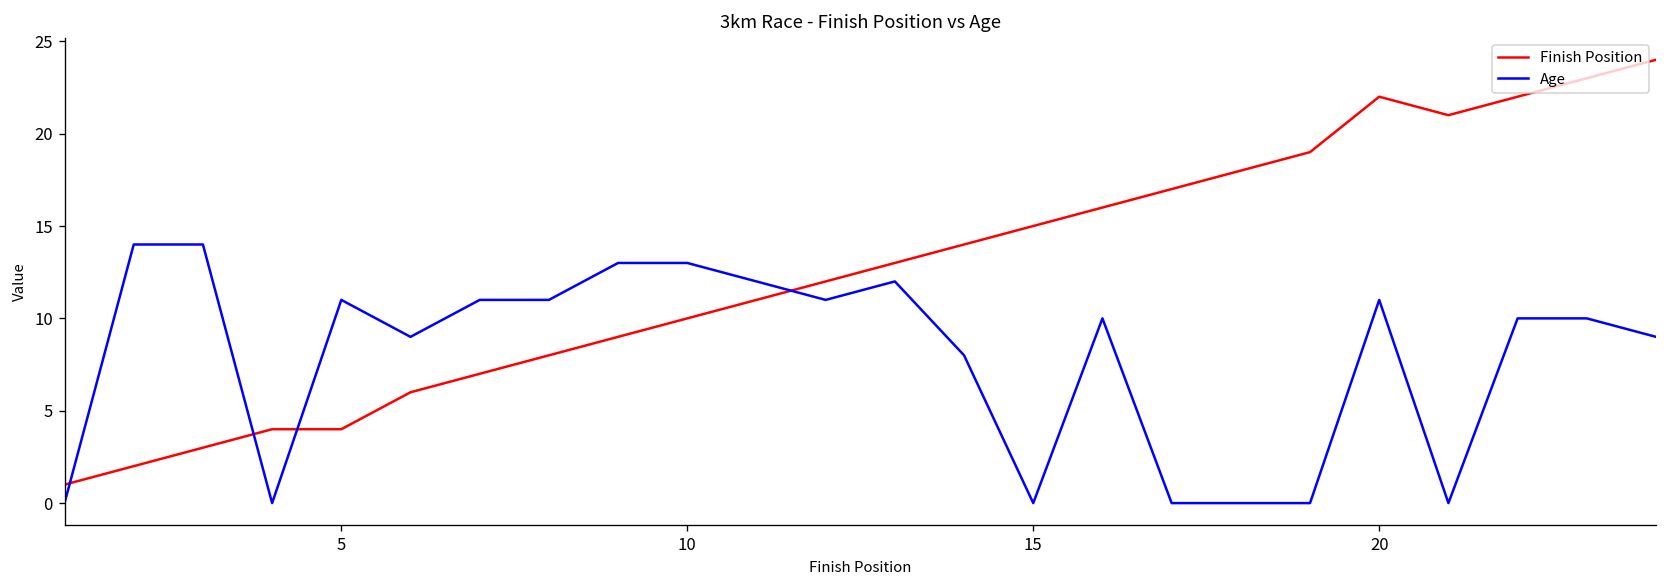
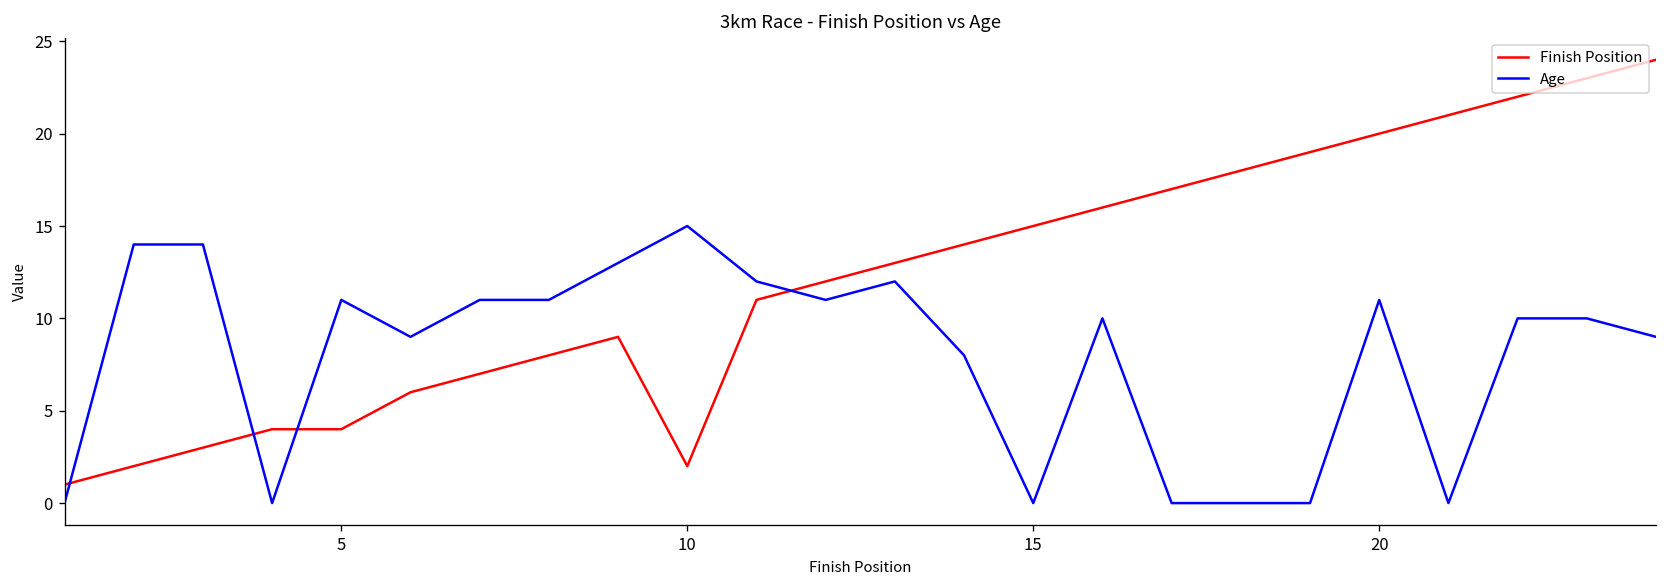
  {
    "Finish Position": {
      "5": 4,
-     "10": 10,
+     "10": 2,
      "15": 15,
-     "20": 22
+     "20": 20
    },
    "Age": {
      "5": 11,
-     "10": 13,
+     "10": 15,
      "15": 0,
      "20": 11
    }
  }
